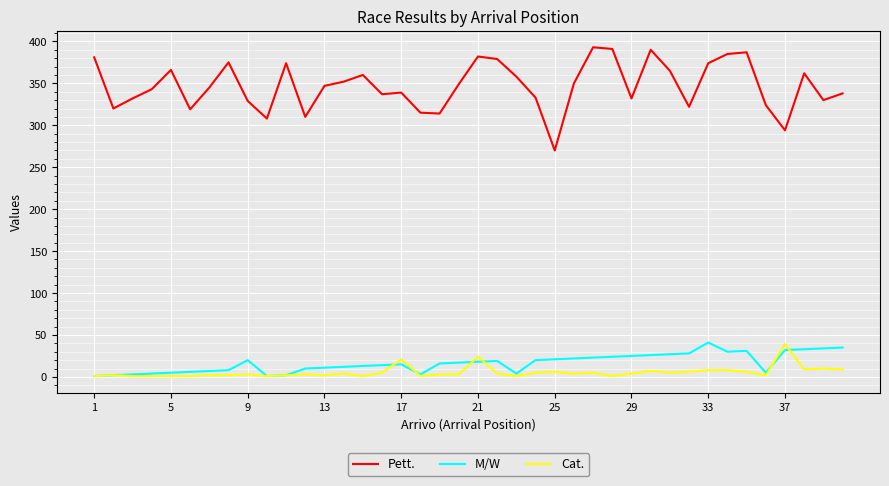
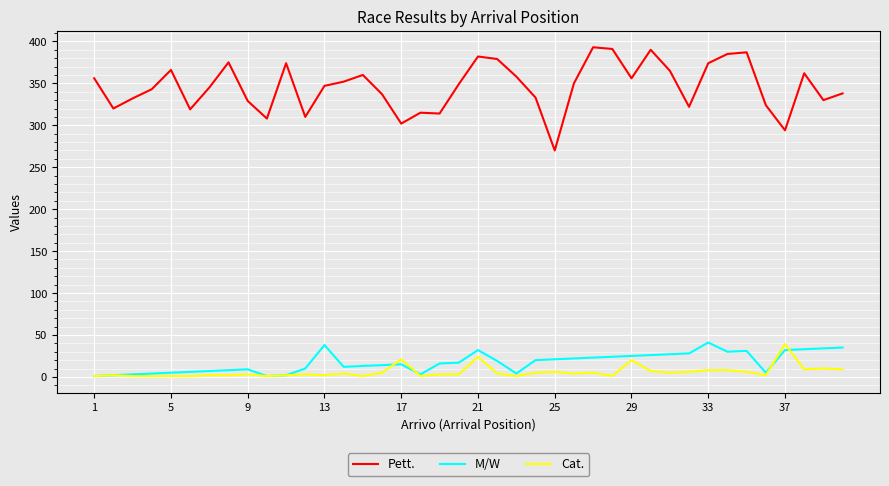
  {
    "Pett.": {
-     "1": 380,
+     "1": 360,
      "5": 370,
      "9": 330,
      "13": 350,
-     "17": 340,
+     "17": 300,
      "21": 380,
      "25": 270,
-     "29": 330,
+     "29": 360,
      "33": 370,
      "37": 290
    },
    "M/W": {
      "5": 10,
-     "9": 20,
-     "13": 10,
+     "9": 10,
+     "13": 40,
      "17": 20,
-     "21": 20,
+     "21": 30,
      "25": 20,
      "29": 30,
      "33": 40,
      "37": 30
    },
    "Cat.": {
      "5": 0,
      "9": 0,
      "13": 0,
      "17": 20,
      "21": 20,
      "25": 10,
-     "29": 0,
+     "29": 20,
      "33": 10,
      "37": 40
    }
  }
